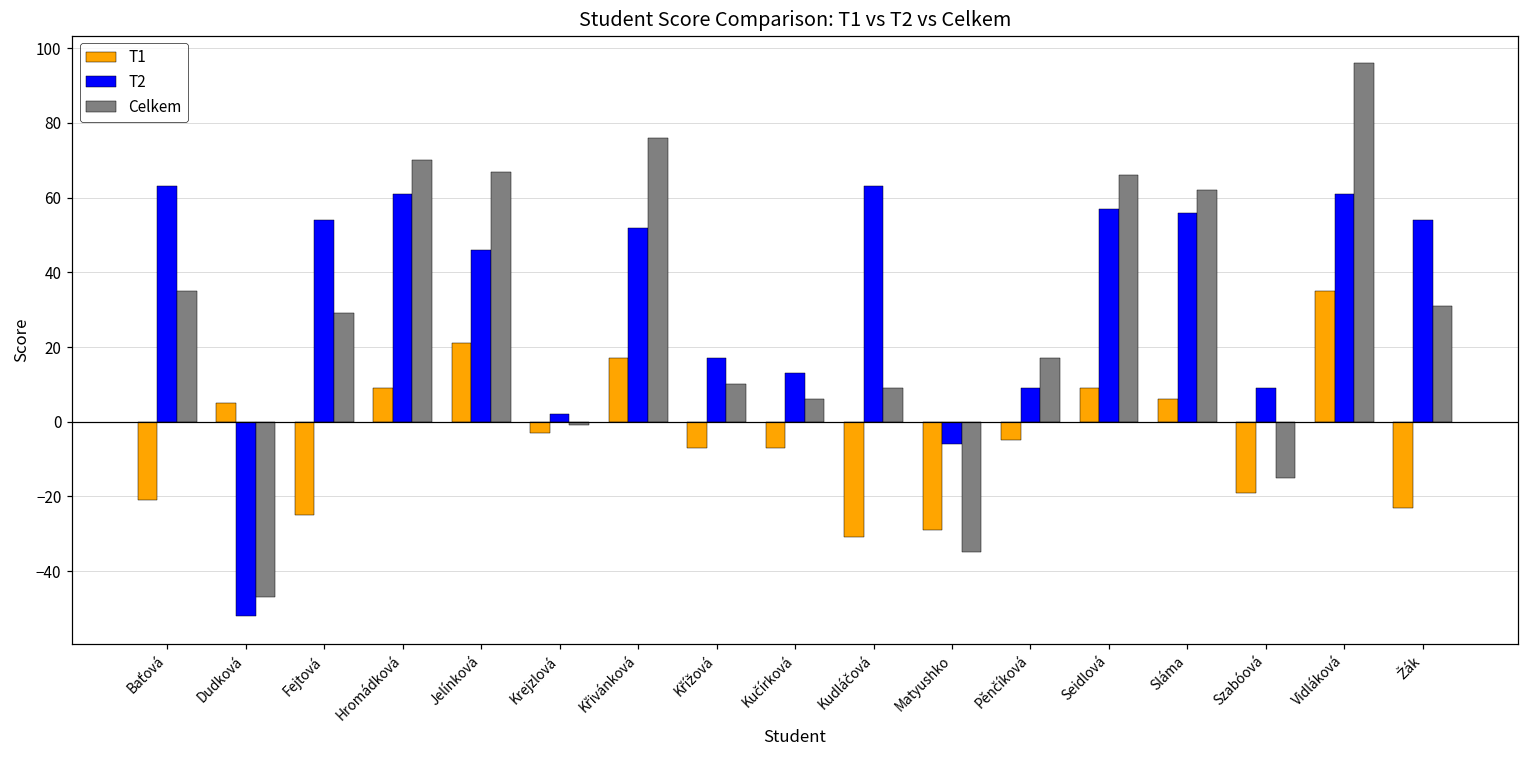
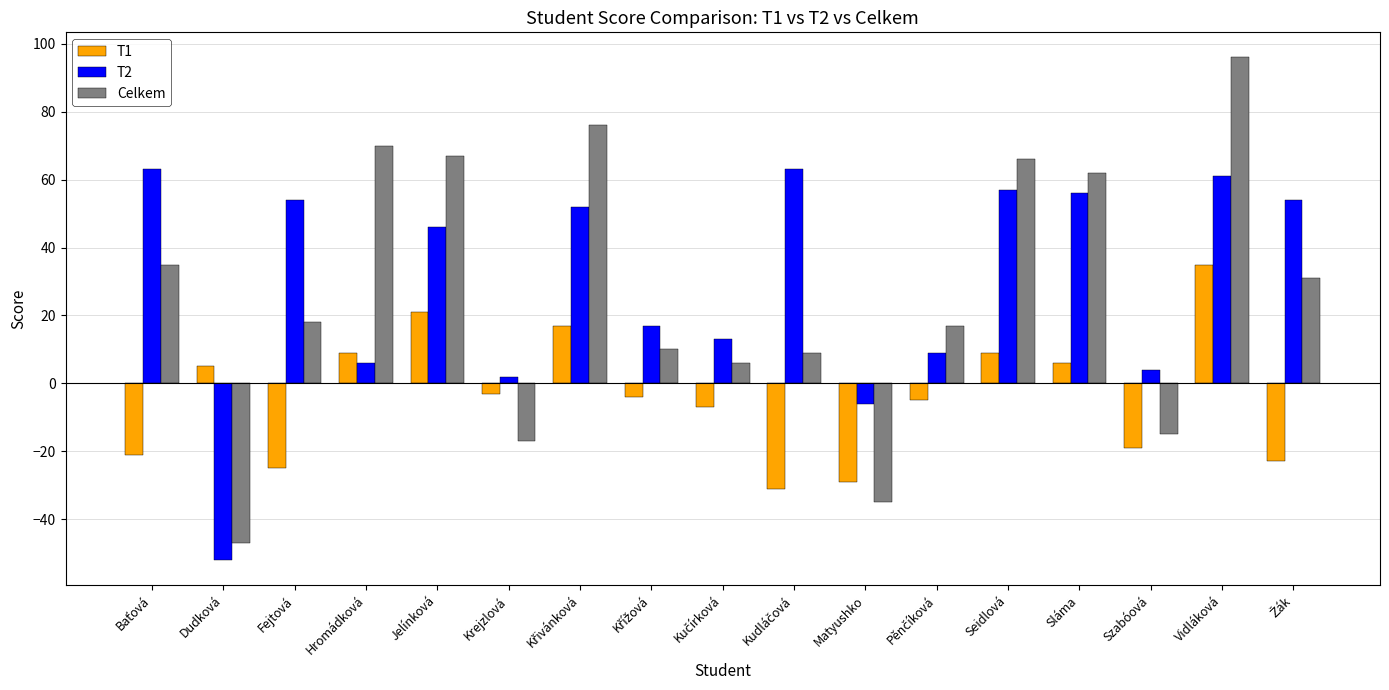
  {
    "T1": {
      "Baťová": -21,
      "Dudková": 5,
      "Fejtová": -25,
      "Hromádková": 9,
      "Jelínková": 21,
      "Krejzlová": -3,
      "Křivánková": 17,
-     "Křížová": -7,
+     "Křížová": -4,
      "Kučírková": -7,
      "Kudláčová": -31,
      "Matyushko": -29,
      "Pěnčíková": -5,
      "Seidlová": 9,
      "Sláma": 6,
      "Szabóová": -19,
      "Vidláková": 35,
      "Žák": -23
    },
    "T2": {
      "Baťová": 63,
      "Dudková": -52,
      "Fejtová": 54,
-     "Hromádková": 61,
+     "Hromádková": 6,
      "Jelínková": 46,
      "Krejzlová": 2,
      "Křivánková": 52,
      "Křížová": 17,
      "Kučírková": 13,
      "Kudláčová": 63,
      "Matyushko": -6,
      "Pěnčíková": 9,
      "Seidlová": 57,
      "Sláma": 56,
-     "Szabóová": 9,
+     "Szabóová": 4,
      "Vidláková": 61,
      "Žák": 54
    },
    "Celkem": {
      "Baťová": 35,
      "Dudková": -47,
-     "Fejtová": 29,
+     "Fejtová": 18,
      "Hromádková": 70,
      "Jelínková": 67,
-     "Krejzlová": -1,
+     "Krejzlová": -17,
      "Křivánková": 76,
      "Křížová": 10,
      "Kučírková": 6,
      "Kudláčová": 9,
      "Matyushko": -35,
      "Pěnčíková": 17,
      "Seidlová": 66,
      "Sláma": 62,
      "Szabóová": -15,
      "Vidláková": 96,
      "Žák": 31
    }
  }
